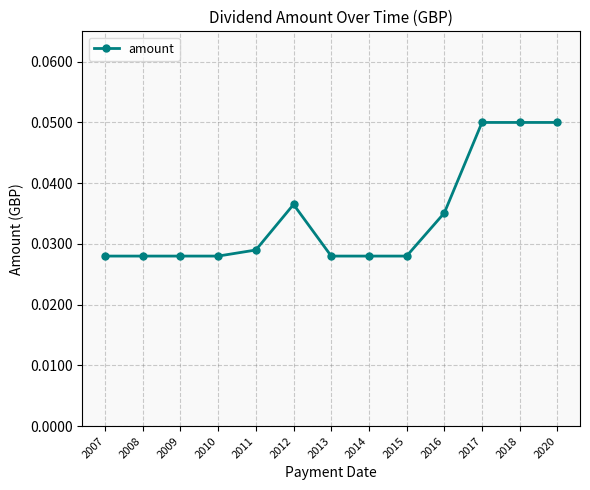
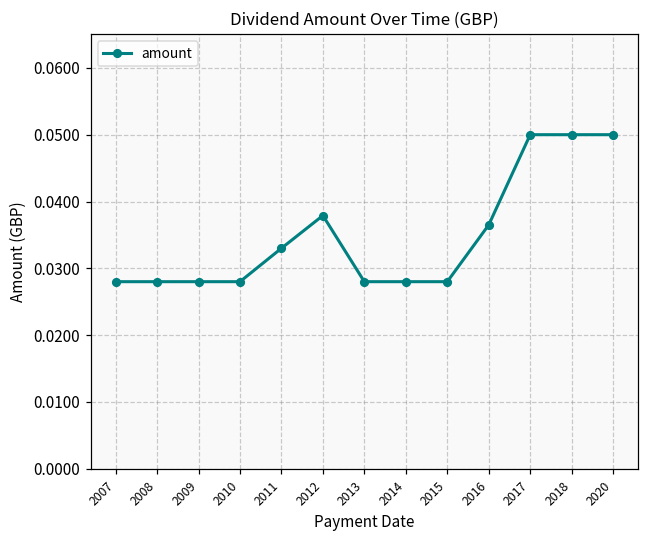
  {
    "2007": 0.028,
    "2008": 0.028,
    "2009": 0.028,
    "2010": 0.028,
-   "2011": 0.029,
-   "2012": 0.037,
+   "2011": 0.033,
+   "2012": 0.038,
    "2013": 0.028,
    "2014": 0.028,
    "2015": 0.028,
-   "2016": 0.035,
+   "2016": 0.037,
    "2017": 0.050,
    "2018": 0.050,
    "2020": 0.050
  }
